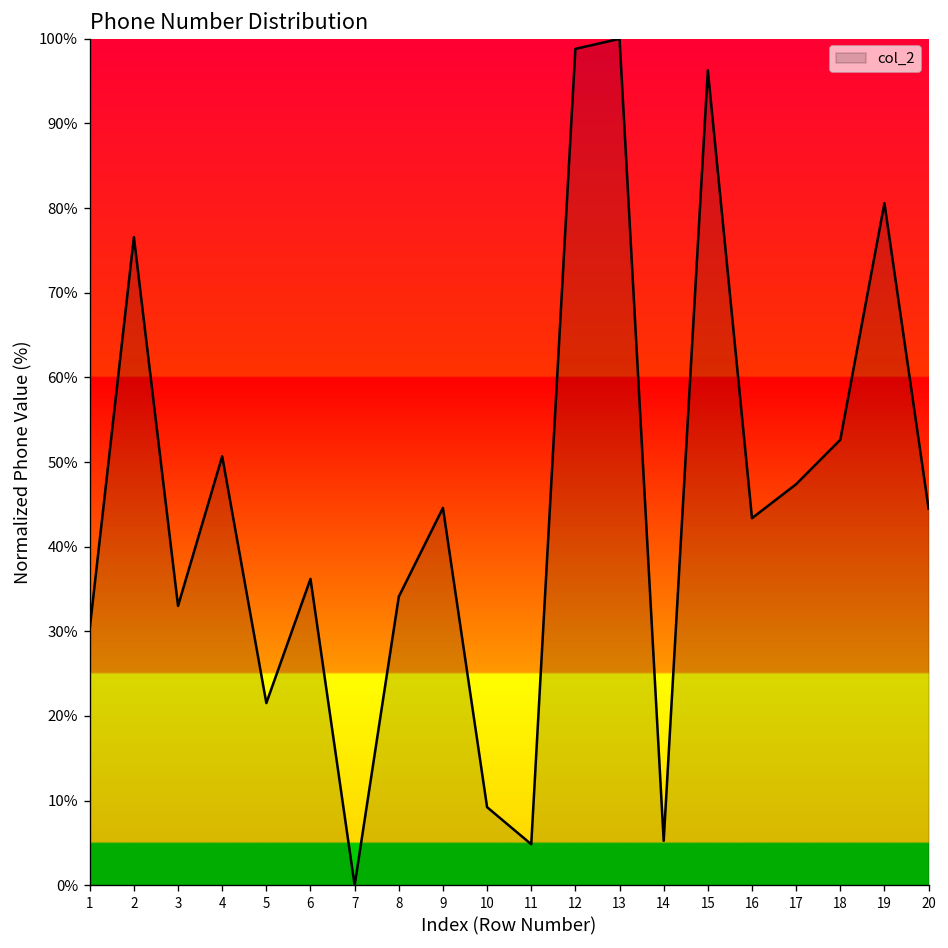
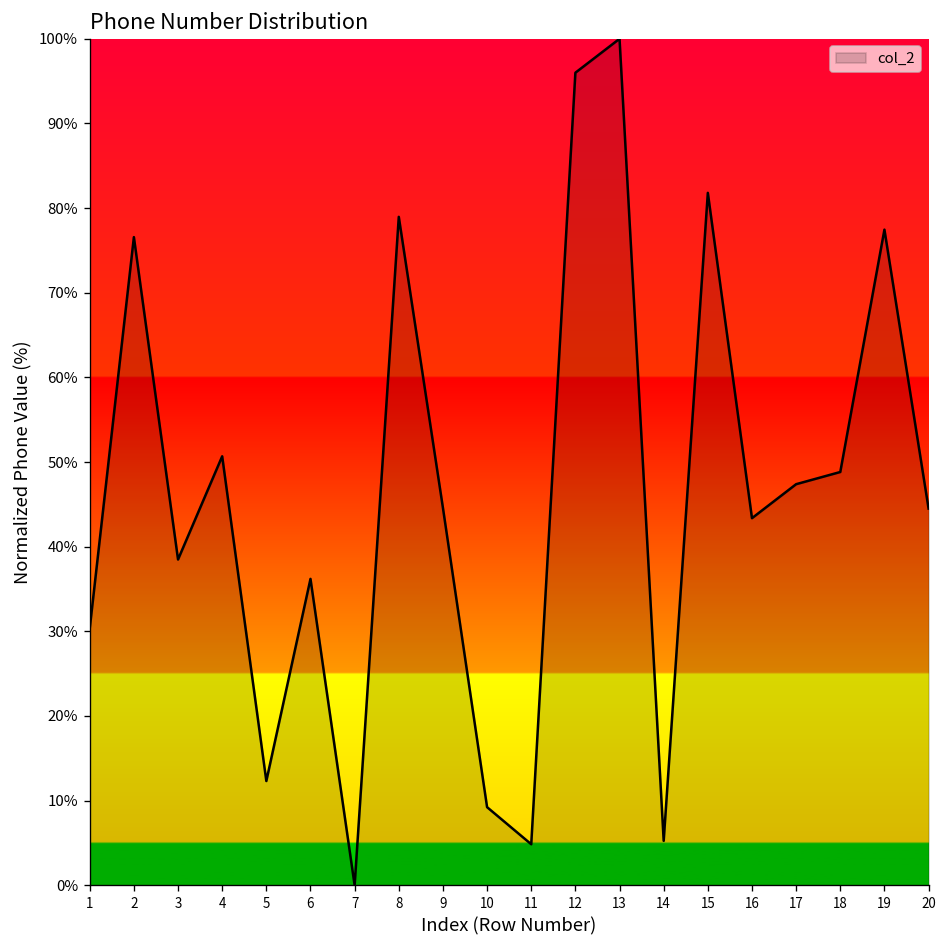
  {
    "1": "30%",
    "2": "77%",
-   "3": "33%",
+   "3": "38%",
    "4": "51%",
-   "5": "22%",
+   "5": "12%",
    "6": "36%",
    "7": "0%",
-   "8": "34%",
+   "8": "79%",
    "9": "45%",
    "10": "9%",
    "11": "5%",
-   "12": "99%",
+   "12": "96%",
    "13": "100%",
    "14": "5%",
-   "15": "96%",
+   "15": "82%",
    "16": "43%",
    "17": "47%",
-   "18": "53%",
-   "19": "81%",
+   "18": "49%",
+   "19": "77%",
    "20": "44%"
  }
